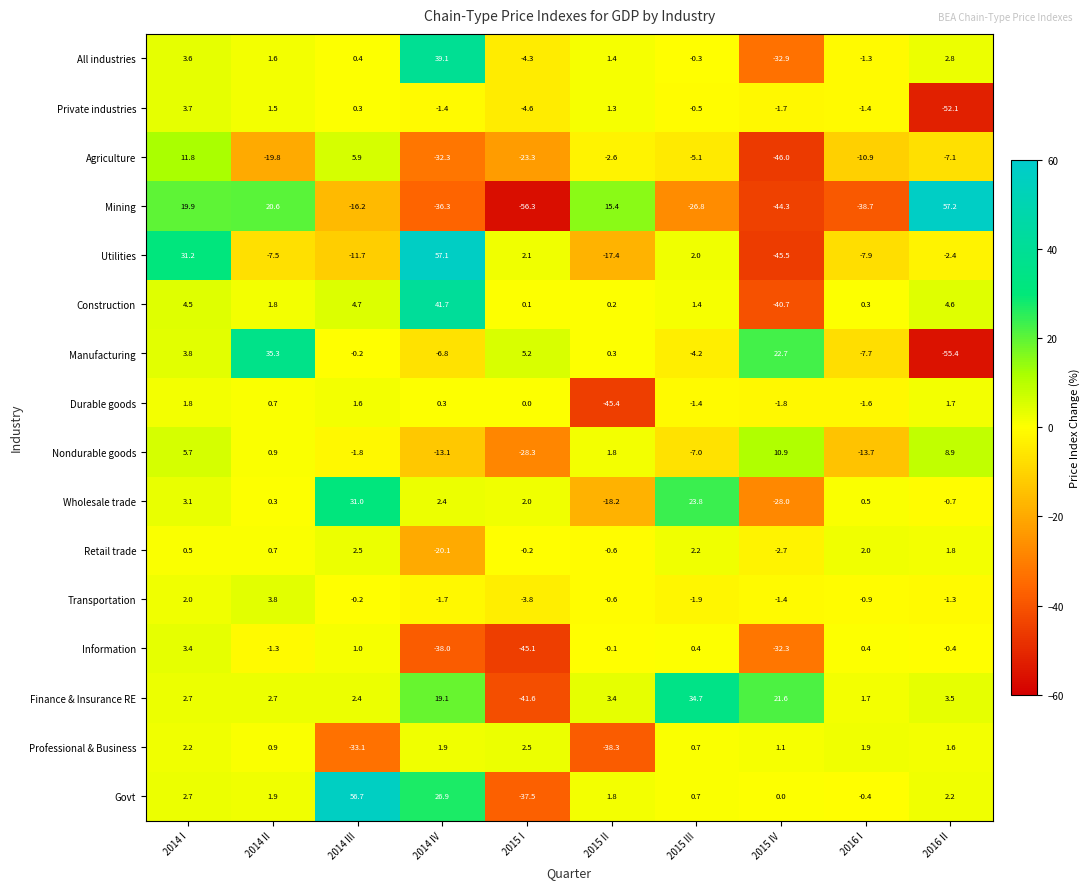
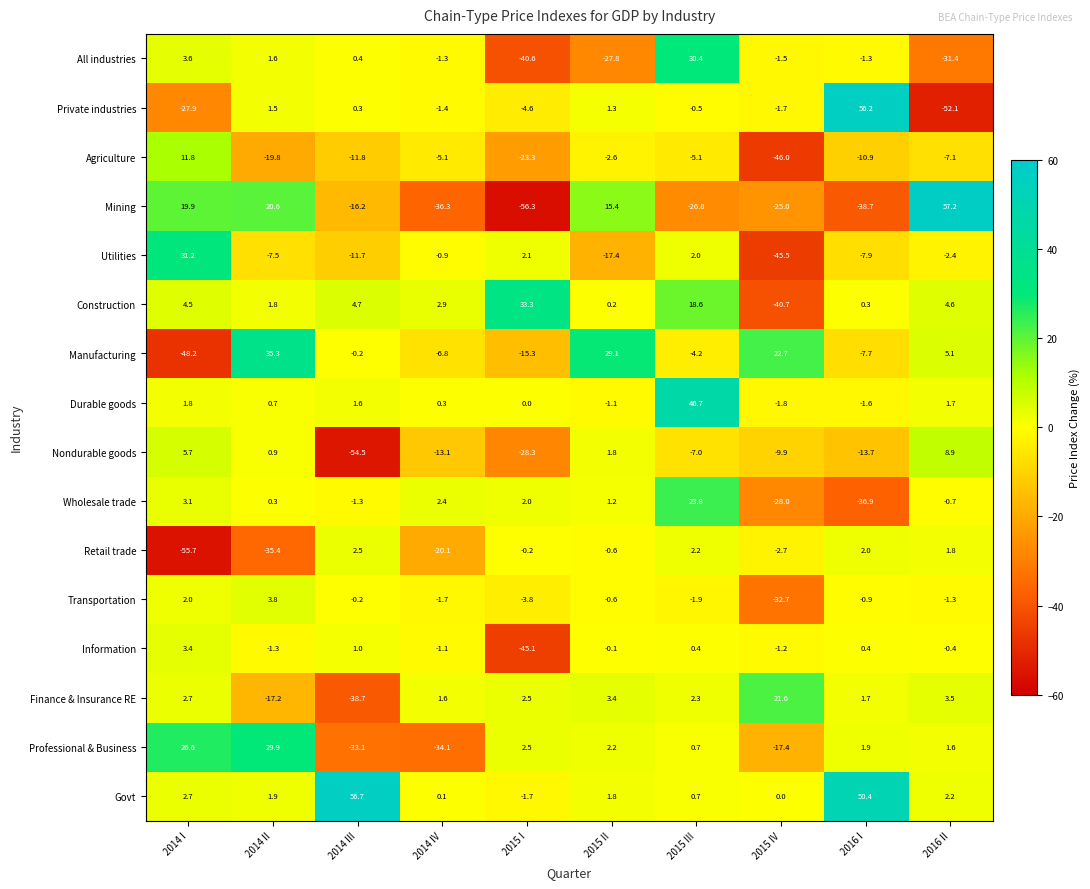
  {
    "All industries": {
      "2014 I": 3.6,
      "2014 II": 1.6,
      "2014 III": 0.4,
-     "2014 IV": 39.1,
-     "2015 I": -4.3,
-     "2015 II": 1.4,
-     "2015 III": -0.3,
-     "2015 IV": -32.9,
+     "2014 IV": -1.3,
+     "2015 I": -40.6,
+     "2015 II": -27.8,
+     "2015 III": 30.4,
+     "2015 IV": -1.5,
      "2016 I": -1.3,
-     "2016 II": 2.8
+     "2016 II": -31.4
    },
    "Private industries": {
-     "2014 I": 3.7,
+     "2014 I": -27.9,
      "2014 II": 1.5,
      "2014 III": 0.3,
      "2014 IV": -1.4,
      "2015 I": -4.6,
      "2015 II": 1.3,
      "2015 III": -0.5,
      "2015 IV": -1.7,
-     "2016 I": -1.4,
+     "2016 I": 56.2,
      "2016 II": -52.1
    },
    "Agriculture": {
      "2014 I": 11.8,
      "2014 II": -19.8,
-     "2014 III": 5.9,
-     "2014 IV": -32.3,
+     "2014 III": -11.8,
+     "2014 IV": -5.1,
      "2015 I": -23.3,
      "2015 II": -2.6,
      "2015 III": -5.1,
      "2015 IV": -46.0,
      "2016 I": -10.9,
      "2016 II": -7.1
    },
    "Mining": {
      "2014 I": 19.9,
      "2014 II": 20.6,
      "2014 III": -16.2,
      "2014 IV": -36.3,
      "2015 I": -56.3,
      "2015 II": 15.4,
      "2015 III": -26.8,
-     "2015 IV": -44.3,
+     "2015 IV": -25.0,
      "2016 I": -38.7,
      "2016 II": 57.2
    },
    "Utilities": {
      "2014 I": 31.2,
      "2014 II": -7.5,
      "2014 III": -11.7,
-     "2014 IV": 57.1,
+     "2014 IV": -0.9,
      "2015 I": 2.1,
      "2015 II": -17.4,
      "2015 III": 2.0,
      "2015 IV": -45.5,
      "2016 I": -7.9,
      "2016 II": -2.4
    },
    "Construction": {
      "2014 I": 4.5,
      "2014 II": 1.8,
      "2014 III": 4.7,
-     "2014 IV": 41.7,
-     "2015 I": 0.1,
+     "2014 IV": 2.9,
+     "2015 I": 33.3,
      "2015 II": 0.2,
-     "2015 III": 1.4,
+     "2015 III": 18.6,
      "2015 IV": -40.7,
      "2016 I": 0.3,
      "2016 II": 4.6
    },
    "Manufacturing": {
-     "2014 I": 3.8,
+     "2014 I": -48.2,
      "2014 II": 35.3,
      "2014 III": -0.2,
      "2014 IV": -6.8,
-     "2015 I": 5.2,
-     "2015 II": 0.3,
+     "2015 I": -15.3,
+     "2015 II": 29.1,
      "2015 III": -4.2,
      "2015 IV": 22.7,
      "2016 I": -7.7,
-     "2016 II": -55.4
+     "2016 II": 5.1
    },
    "Durable goods": {
      "2014 I": 1.8,
      "2014 II": 0.7,
      "2014 III": 1.6,
      "2014 IV": 0.3,
      "2015 I": 0.0,
-     "2015 II": -45.4,
-     "2015 III": -1.4,
+     "2015 II": -1.1,
+     "2015 III": 46.7,
      "2015 IV": -1.8,
      "2016 I": -1.6,
      "2016 II": 1.7
    },
    "Nondurable goods": {
      "2014 I": 5.7,
      "2014 II": 0.9,
-     "2014 III": -1.8,
+     "2014 III": -54.5,
      "2014 IV": -13.1,
      "2015 I": -28.3,
      "2015 II": 1.8,
      "2015 III": -7.0,
-     "2015 IV": 10.9,
+     "2015 IV": -9.9,
      "2016 I": -13.7,
      "2016 II": 8.9
    },
    "Wholesale trade": {
      "2014 I": 3.1,
      "2014 II": 0.3,
-     "2014 III": 31.0,
+     "2014 III": -1.3,
      "2014 IV": 2.4,
      "2015 I": 2.0,
-     "2015 II": -18.2,
+     "2015 II": 1.2,
      "2015 III": 23.8,
      "2015 IV": -28.0,
-     "2016 I": 0.5,
+     "2016 I": -36.9,
      "2016 II": -0.7
    },
    "Retail trade": {
-     "2014 I": 0.5,
-     "2014 II": 0.7,
+     "2014 I": -55.7,
+     "2014 II": -35.4,
      "2014 III": 2.5,
      "2014 IV": -20.1,
      "2015 I": -0.2,
      "2015 II": -0.6,
      "2015 III": 2.2,
      "2015 IV": -2.7,
      "2016 I": 2.0,
      "2016 II": 1.8
    },
    "Transportation": {
      "2014 I": 2.0,
      "2014 II": 3.8,
      "2014 III": -0.2,
      "2014 IV": -1.7,
      "2015 I": -3.8,
      "2015 II": -0.6,
      "2015 III": -1.9,
-     "2015 IV": -1.4,
+     "2015 IV": -32.7,
      "2016 I": -0.9,
      "2016 II": -1.3
    },
    "Information": {
      "2014 I": 3.4,
      "2014 II": -1.3,
      "2014 III": 1.0,
-     "2014 IV": -38.0,
+     "2014 IV": -1.1,
      "2015 I": -45.1,
      "2015 II": -0.1,
      "2015 III": 0.4,
-     "2015 IV": -32.3,
+     "2015 IV": -1.2,
      "2016 I": 0.4,
      "2016 II": -0.4
    },
    "Finance & Insurance RE": {
      "2014 I": 2.7,
-     "2014 II": 2.7,
-     "2014 III": 2.4,
-     "2014 IV": 19.1,
-     "2015 I": -41.6,
+     "2014 II": -17.2,
+     "2014 III": -38.7,
+     "2014 IV": 1.6,
+     "2015 I": 2.5,
      "2015 II": 3.4,
-     "2015 III": 34.7,
+     "2015 III": 2.3,
      "2015 IV": 21.6,
      "2016 I": 1.7,
      "2016 II": 3.5
    },
    "Professional & Business": {
-     "2014 I": 2.2,
-     "2014 II": 0.9,
+     "2014 I": 26.6,
+     "2014 II": 29.9,
      "2014 III": -33.1,
-     "2014 IV": 1.9,
+     "2014 IV": -34.1,
      "2015 I": 2.5,
-     "2015 II": -38.3,
+     "2015 II": 2.2,
      "2015 III": 0.7,
-     "2015 IV": 1.1,
+     "2015 IV": -17.4,
      "2016 I": 1.9,
      "2016 II": 1.6
    },
    "Govt": {
      "2014 I": 2.7,
      "2014 II": 1.9,
      "2014 III": 56.7,
-     "2014 IV": 26.9,
-     "2015 I": -37.5,
+     "2014 IV": 0.1,
+     "2015 I": -1.7,
      "2015 II": 1.8,
      "2015 III": 0.7,
      "2015 IV": 0.0,
-     "2016 I": -0.4,
+     "2016 I": 50.4,
      "2016 II": 2.2
    }
  }
